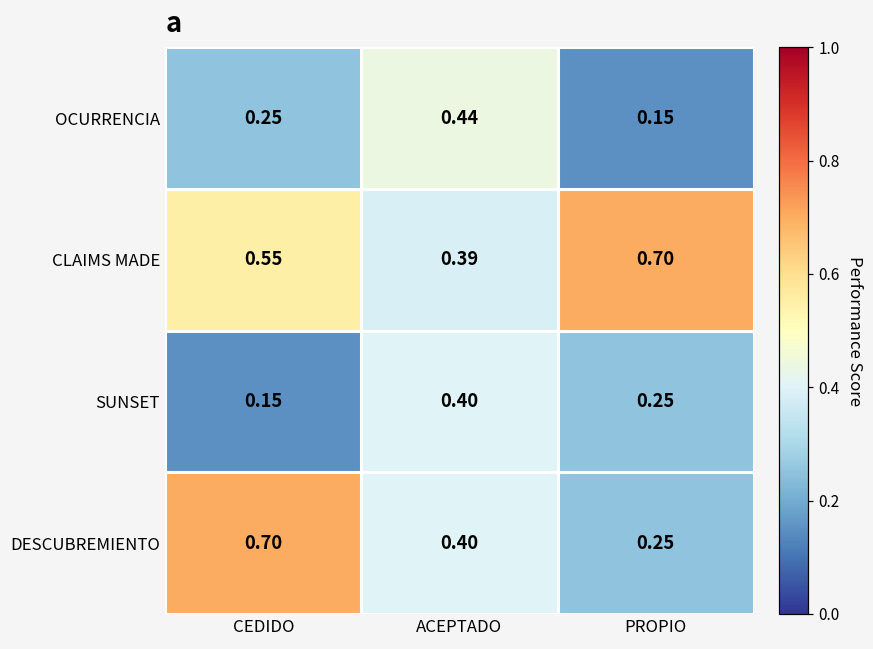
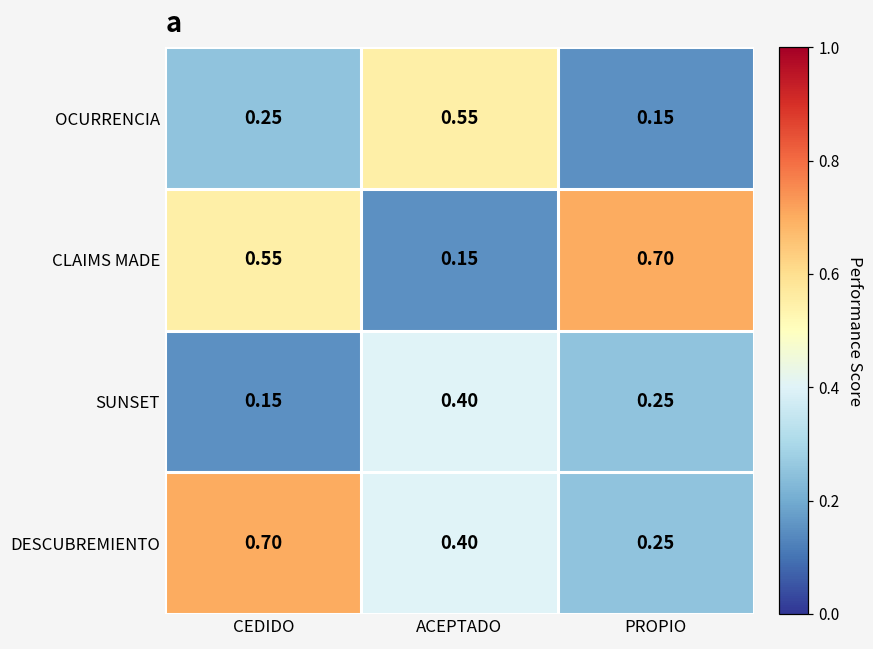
  {
    "OCURRENCIA": {
      "CEDIDO": 0.25,
-     "ACEPTADO": 0.44,
+     "ACEPTADO": 0.55,
      "PROPIO": 0.15
    },
    "CLAIMS MADE": {
      "CEDIDO": 0.55,
-     "ACEPTADO": 0.39,
+     "ACEPTADO": 0.15,
      "PROPIO": 0.70
    },
    "SUNSET": {
      "CEDIDO": 0.15,
      "ACEPTADO": 0.40,
      "PROPIO": 0.25
    },
    "DESCUBREMIENTO": {
      "CEDIDO": 0.70,
      "ACEPTADO": 0.40,
      "PROPIO": 0.25
    }
  }
